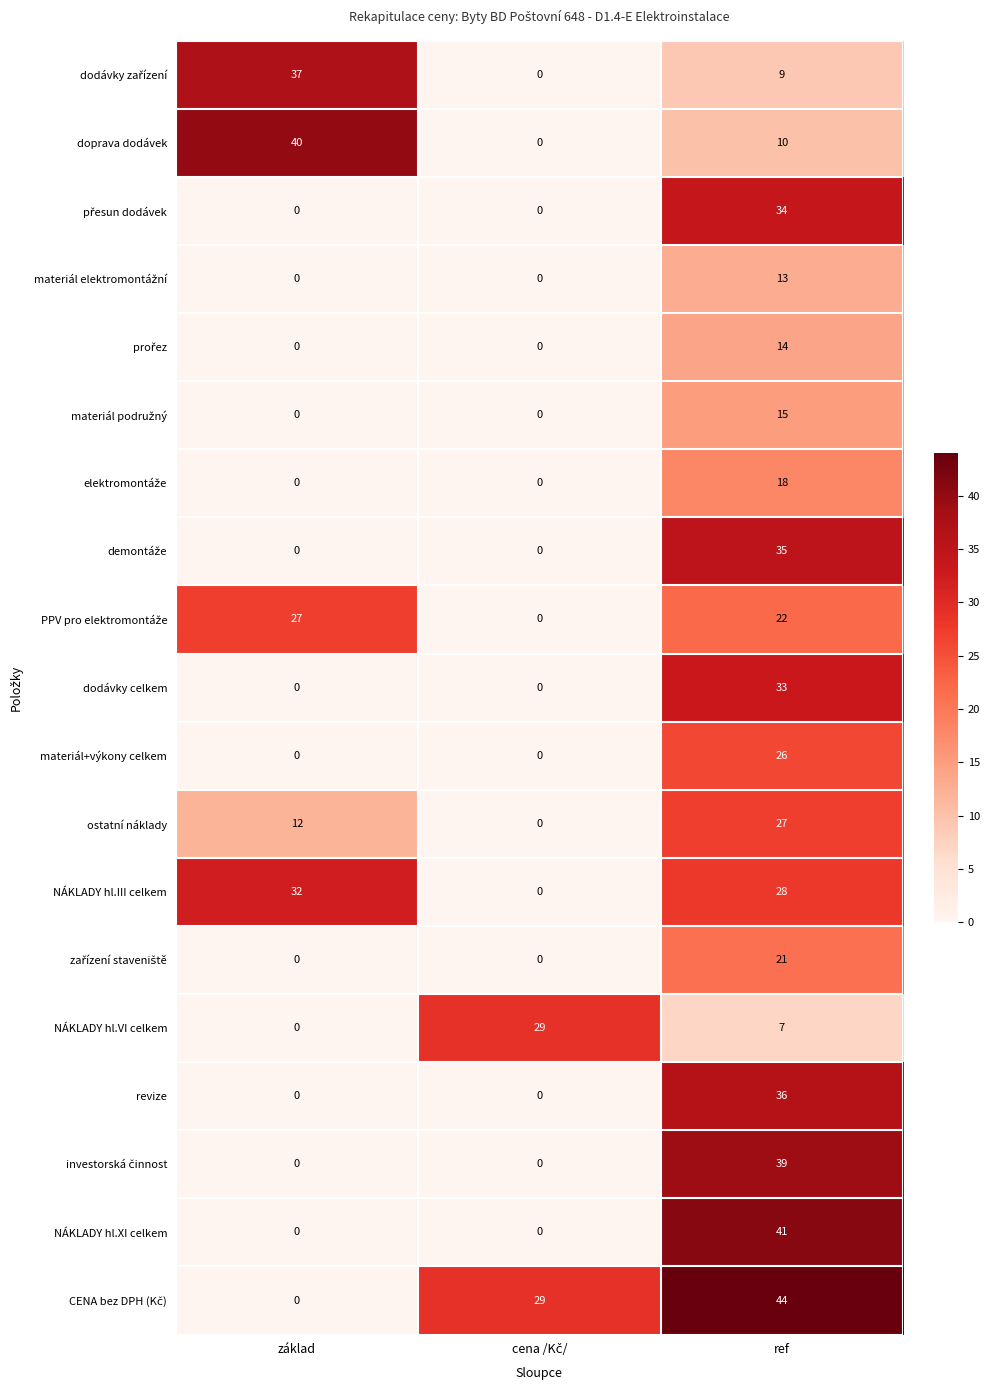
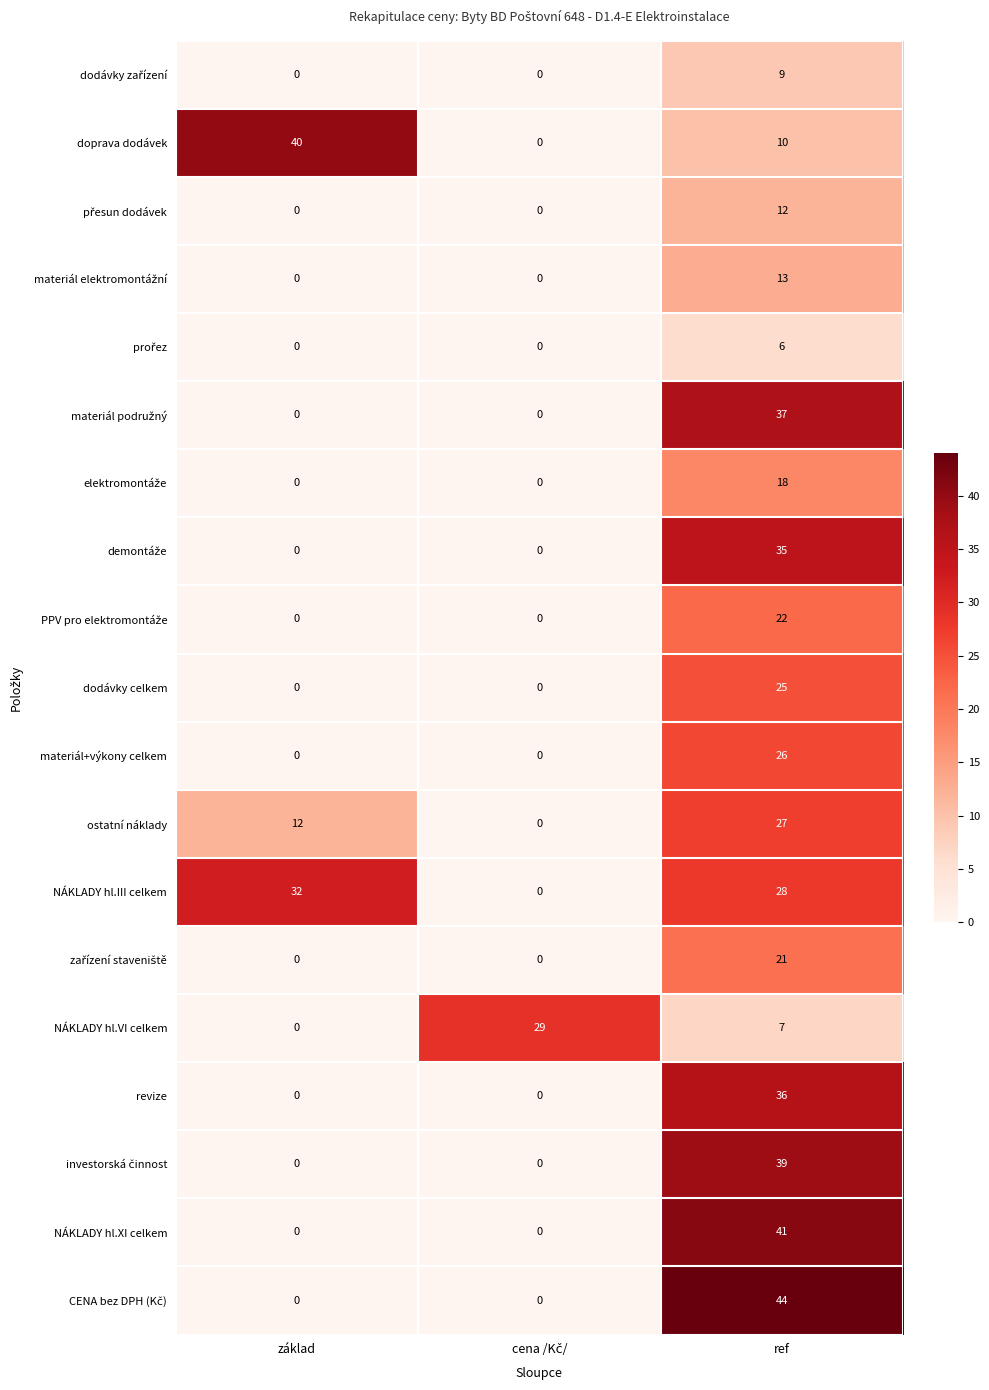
  {
    "dodávky zařízení": {
-     "základ": 37,
+     "základ": 0,
      "cena /Kč/": 0,
      "ref": 9
    },
    "doprava dodávek": {
      "základ": 40,
      "cena /Kč/": 0,
      "ref": 10
    },
    "přesun dodávek": {
      "základ": 0,
      "cena /Kč/": 0,
-     "ref": 34
+     "ref": 12
    },
    "materiál elektromontážní": {
      "základ": 0,
      "cena /Kč/": 0,
      "ref": 13
    },
    "prořez": {
      "základ": 0,
      "cena /Kč/": 0,
-     "ref": 14
+     "ref": 6
    },
    "materiál podružný": {
      "základ": 0,
      "cena /Kč/": 0,
-     "ref": 15
+     "ref": 37
    },
    "elektromontáže": {
      "základ": 0,
      "cena /Kč/": 0,
      "ref": 18
    },
    "demontáže": {
      "základ": 0,
      "cena /Kč/": 0,
      "ref": 35
    },
    "PPV pro elektromontáže": {
-     "základ": 27,
+     "základ": 0,
      "cena /Kč/": 0,
      "ref": 22
    },
    "dodávky celkem": {
      "základ": 0,
      "cena /Kč/": 0,
-     "ref": 33
+     "ref": 25
    },
    "materiál+výkony celkem": {
      "základ": 0,
      "cena /Kč/": 0,
      "ref": 26
    },
    "ostatní náklady": {
      "základ": 12,
      "cena /Kč/": 0,
      "ref": 27
    },
    "NÁKLADY hl.III celkem": {
      "základ": 32,
      "cena /Kč/": 0,
      "ref": 28
    },
    "zařízení staveniště": {
      "základ": 0,
      "cena /Kč/": 0,
      "ref": 21
    },
    "NÁKLADY hl.VI celkem": {
      "základ": 0,
      "cena /Kč/": 29,
      "ref": 7
    },
    "revize": {
      "základ": 0,
      "cena /Kč/": 0,
      "ref": 36
    },
    "investorská činnost": {
      "základ": 0,
      "cena /Kč/": 0,
      "ref": 39
    },
    "NÁKLADY hl.XI celkem": {
      "základ": 0,
      "cena /Kč/": 0,
      "ref": 41
    },
    "CENA bez DPH (Kč)": {
      "základ": 0,
-     "cena /Kč/": 29,
+     "cena /Kč/": 0,
      "ref": 44
    }
  }
